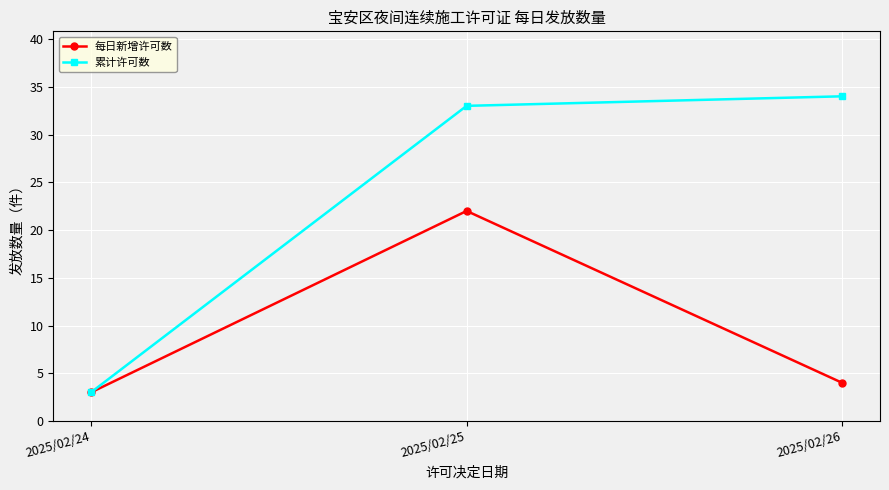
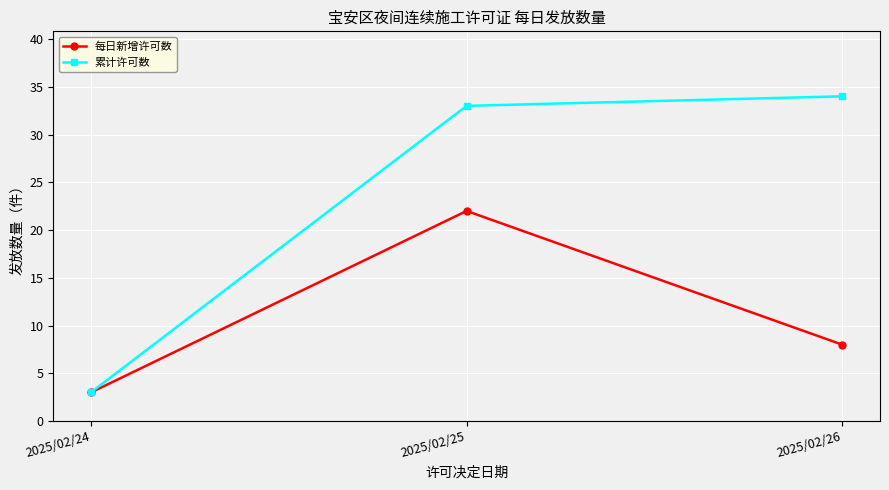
  {
    "每日新增许可数": {
      "2025/02/25": 22,
-     "2025/02/26": 4
+     "2025/02/26": 8
    },
    "累计许可数": {
      "2025/02/25": 33,
      "2025/02/26": 34
    }
  }
